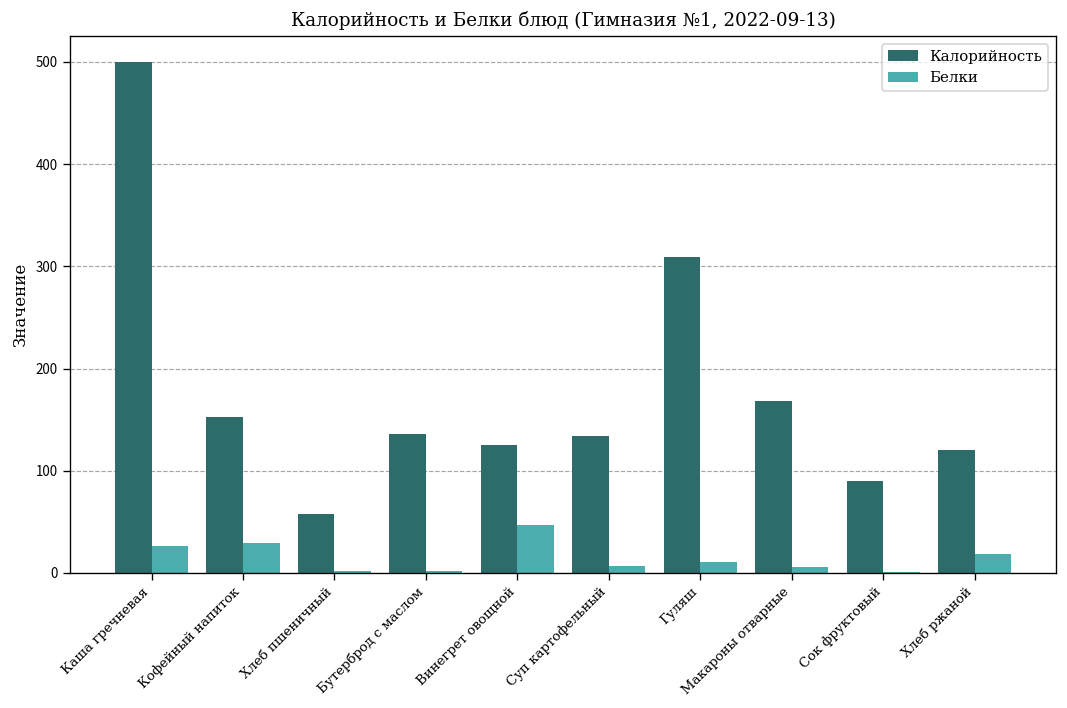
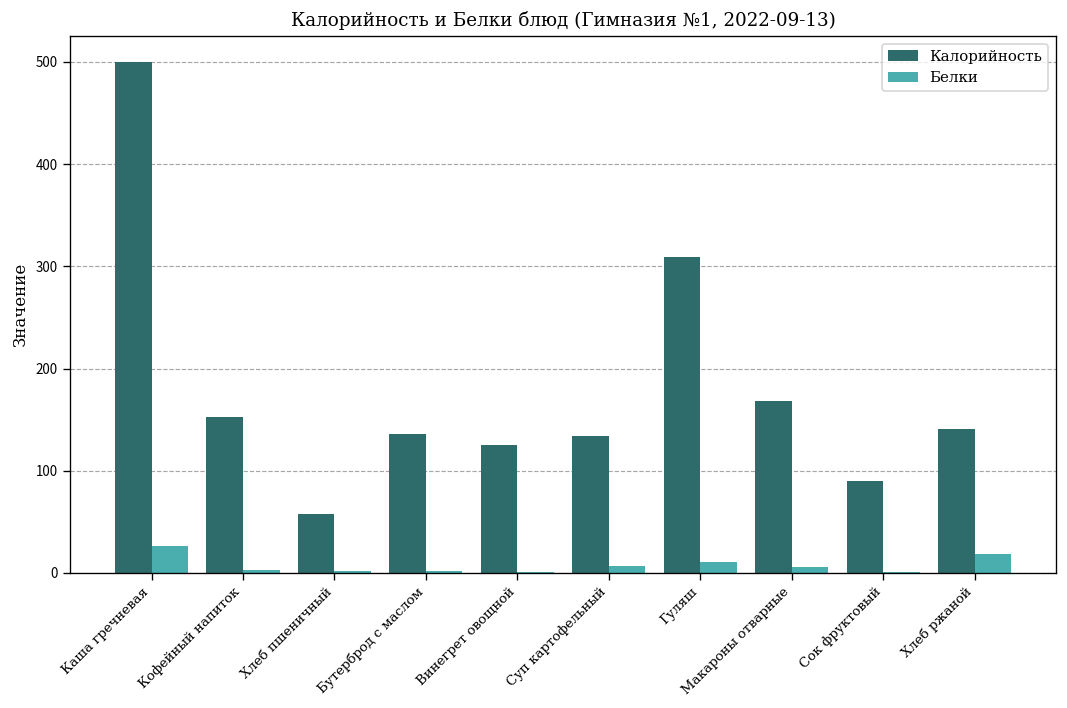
  {
    "Калорийность": {
      "Каша гречневая": 500,
      "Кофейный напиток": 150,
      "Хлеб пшеничный": 60,
      "Бутерброд с маслом": 140,
      "Винегрет овощной": 130,
      "Суп картофельный": 130,
      "Гуляш": 310,
      "Макароны отварные": 170,
      "Сок фруктовый": 90,
-     "Хлеб ржаной": 120
+     "Хлеб ржаной": 140
    },
    "Белки": {
      "Каша гречневая": 30,
-     "Кофейный напиток": 30,
-     "Винегрет овощной": 50,
+     "Кофейный напиток": 0,
+     "Винегрет овощной": 0,
      "Суп картофельный": 10,
      "Гуляш": 10,
      "Макароны отварные": 10,
      "Хлеб ржаной": 20
    }
  }
